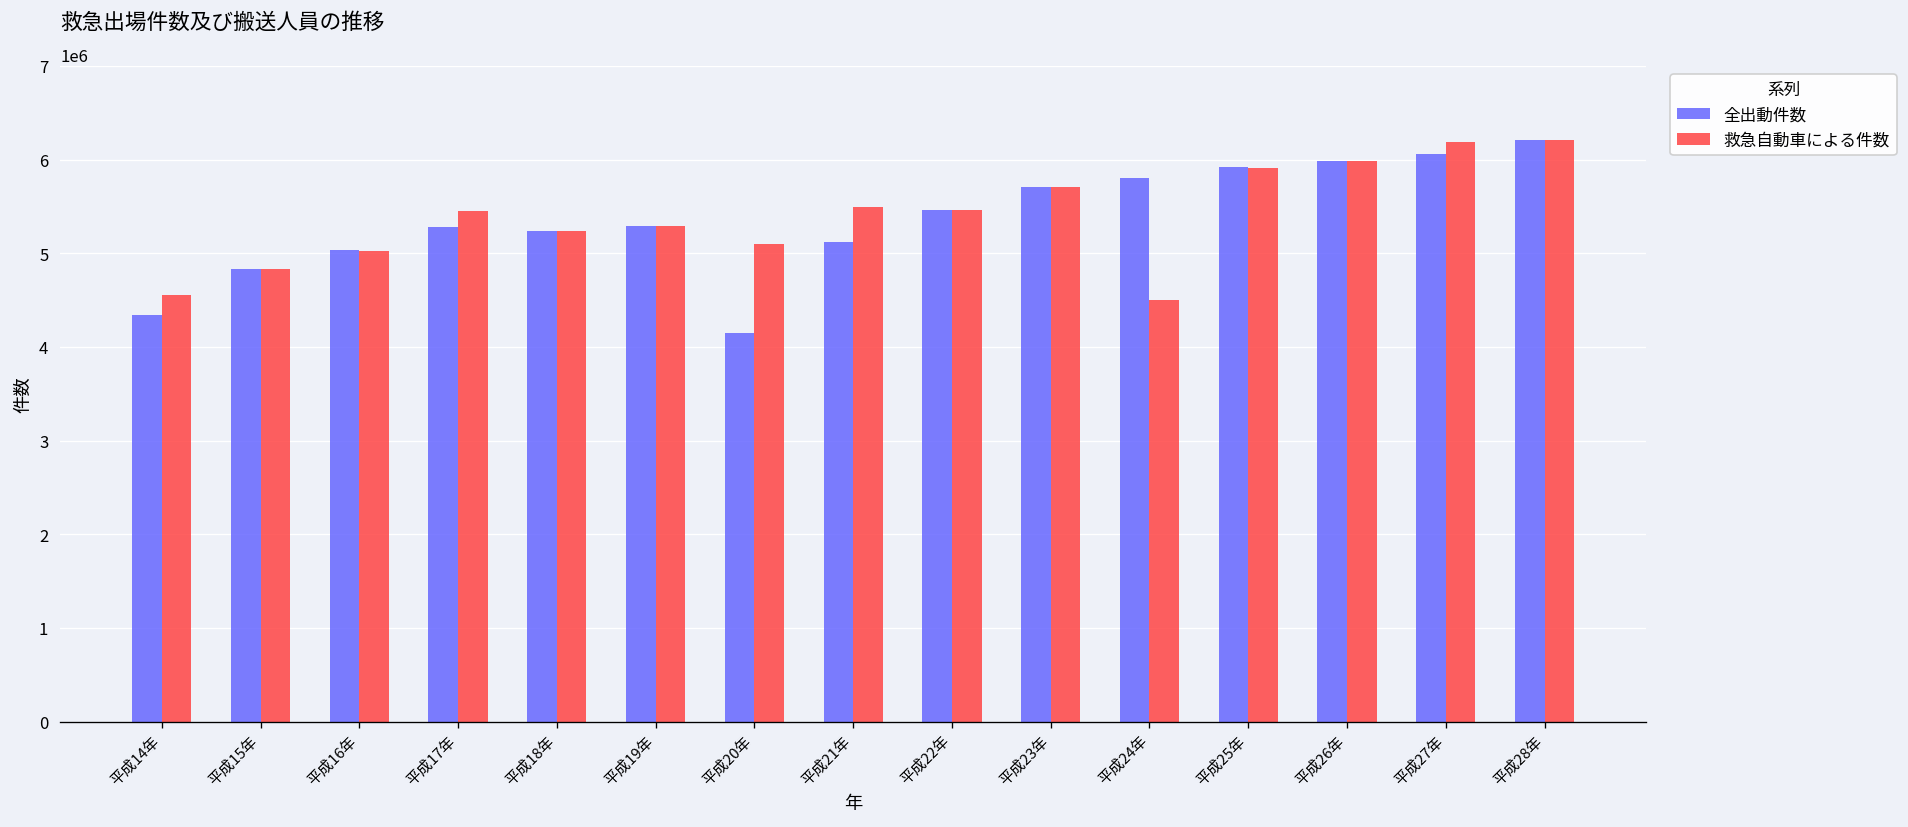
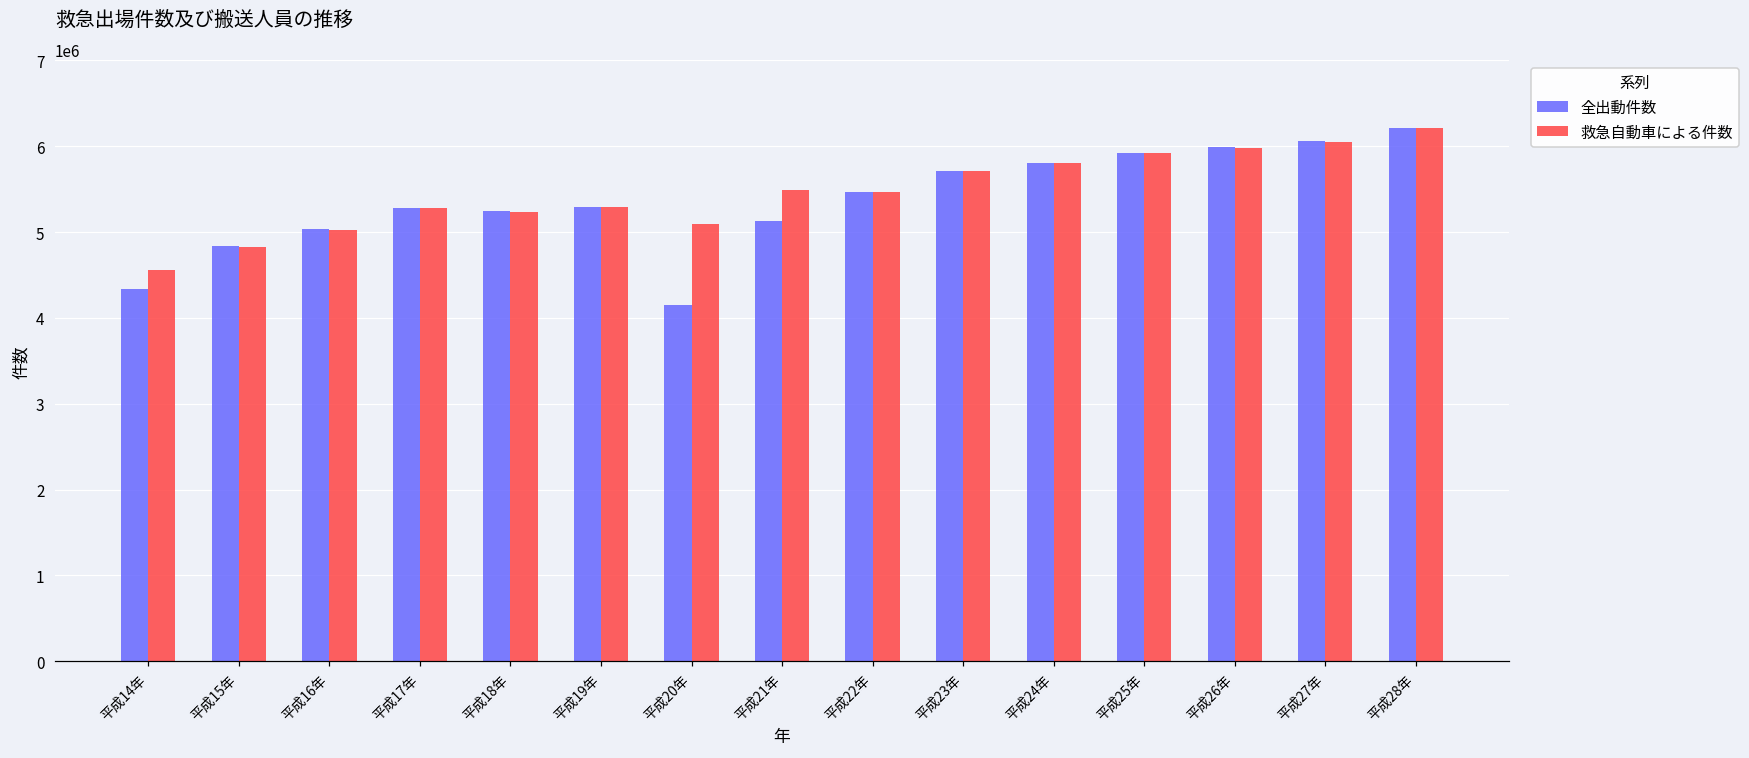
  {
    "全出動件数": {
      "平成14年": 4300000,
      "平成15年": 4800000,
      "平成16年": 5000000,
      "平成17年": 5300000,
      "平成18年": 5200000,
      "平成19年": 5300000,
      "平成20年": 4100000,
      "平成21年": 5100000,
      "平成22年": 5500000,
      "平成23年": 5700000,
      "平成24年": 5800000,
      "平成25年": 5900000,
      "平成26年": 6000000,
      "平成27年": 6100000,
      "平成28年": 6200000
    },
    "救急自動車による件数": {
      "平成14年": 4600000,
      "平成15年": 4800000,
      "平成16年": 5000000,
-     "平成17年": 5500000,
+     "平成17年": 5300000,
      "平成18年": 5200000,
      "平成19年": 5300000,
      "平成20年": 5100000,
      "平成21年": 5500000,
      "平成22年": 5500000,
      "平成23年": 5700000,
-     "平成24年": 4500000,
+     "平成24年": 5800000,
      "平成25年": 5900000,
      "平成26年": 6000000,
-     "平成27年": 6200000,
+     "平成27年": 6100000,
      "平成28年": 6200000
    }
  }
